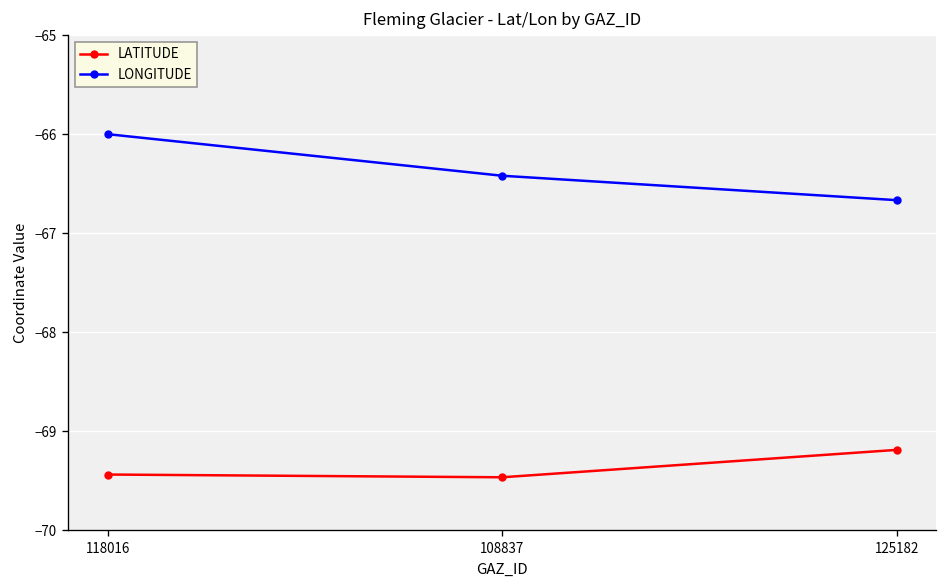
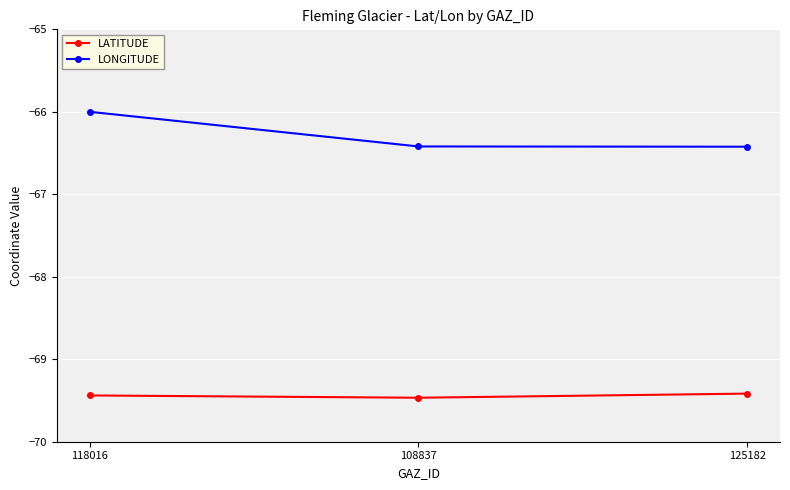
  {
    "LATITUDE": {
      "118016": -69.4,
      "108837": -69.5,
-     "125182": -69.2
+     "125182": -69.4
    },
    "LONGITUDE": {
      "118016": -66.0,
      "108837": -66.4,
-     "125182": -66.7
+     "125182": -66.4
    }
  }
